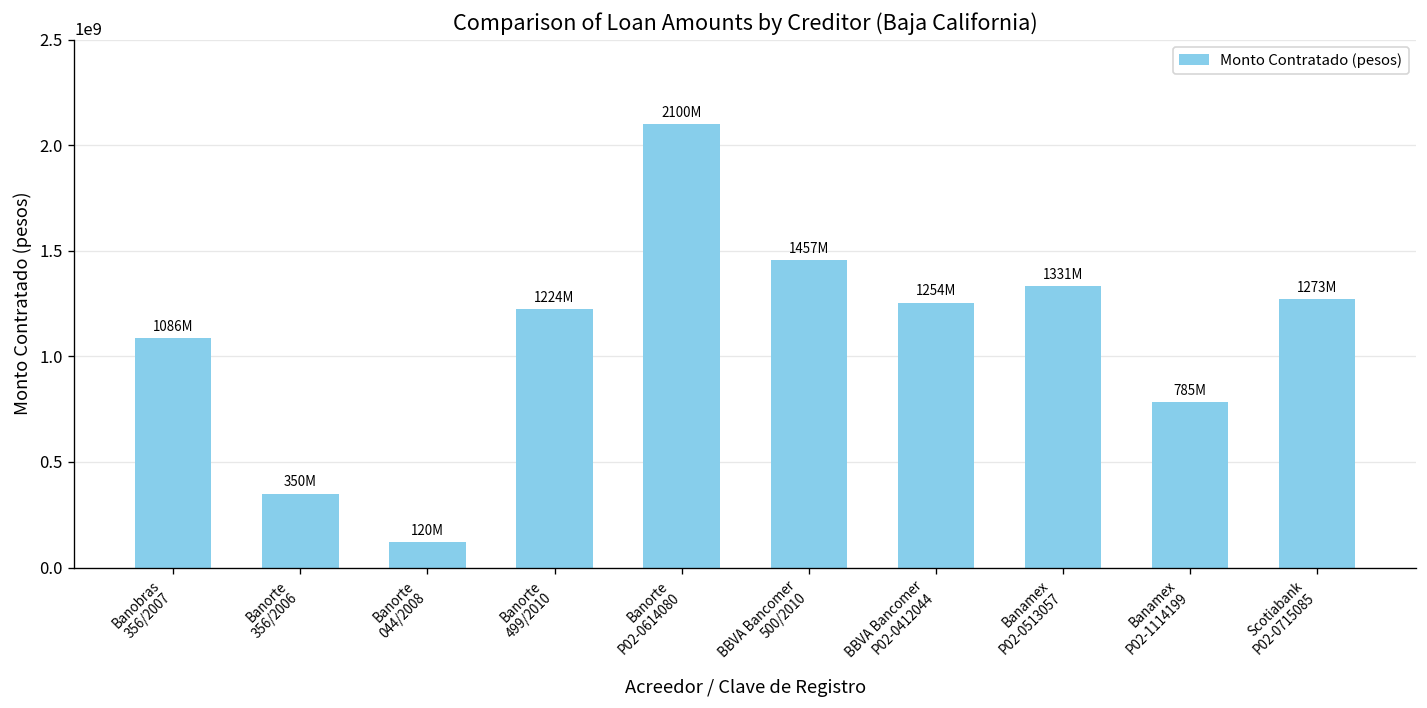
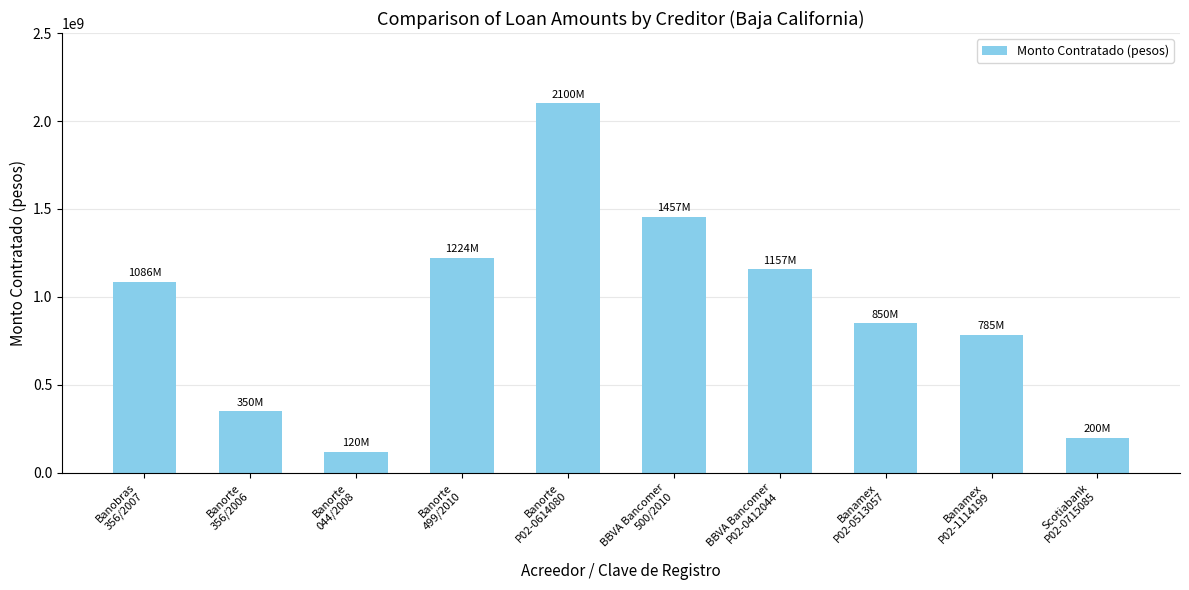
  {
    "Banobras 356/2007": "1086M",
    "Banorte 356/2006": "350M",
    "Banorte 044/2008": "120M",
    "Banorte 499/2010": "1224M",
    "Banorte P02-0614080": "2100M",
    "BBVA Bancomer 500/2010": "1457M",
-   "BBVA Bancomer P02-0412044": "1254M",
-   "Banamex P02-0513057": "1331M",
+   "BBVA Bancomer P02-0412044": "1157M",
+   "Banamex P02-0513057": "850M",
    "Banamex P02-1114199": "785M",
-   "Scotiabank P02-0715085": "1273M"
+   "Scotiabank P02-0715085": "200M"
  }
